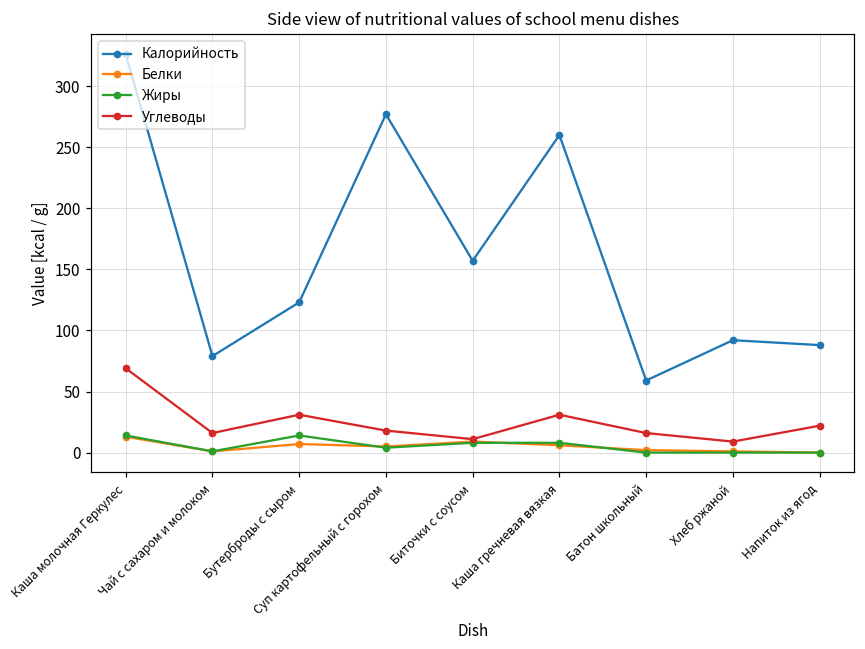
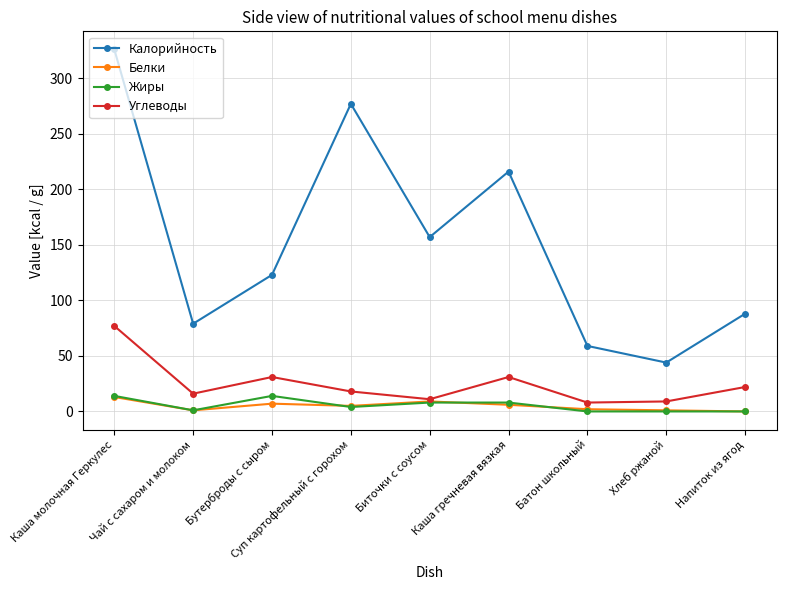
  {
    "Калорийность": {
      "Чай с сахаром и молоком": 79,
      "Бутерброды с сыром": 123,
      "Суп картофельный с горохом": 277,
      "Биточки с соусом": 157,
-     "Каша гречневая вязкая": 260,
+     "Каша гречневая вязкая": 216,
      "Батон школьный": 59,
-     "Хлеб ржаной": 92,
+     "Хлеб ржаной": 44,
      "Напиток из ягод": 88
    },
    "Белки": {
      "Бутерброды с сыром": 7
    },
    "Жиры": {
      "Бутерброды с сыром": 14
    },
    "Углеводы": {
-     "Каша молочная Геркулес": 69,
+     "Каша молочная Геркулес": 77,
      "Чай с сахаром и молоком": 16,
      "Бутерброды с сыром": 31,
      "Суп картофельный с горохом": 18,
      "Каша гречневая вязкая": 31,
-     "Батон школьный": 16,
+     "Батон школьный": 8,
      "Хлеб ржаной": 9,
      "Напиток из ягод": 22
    }
  }
